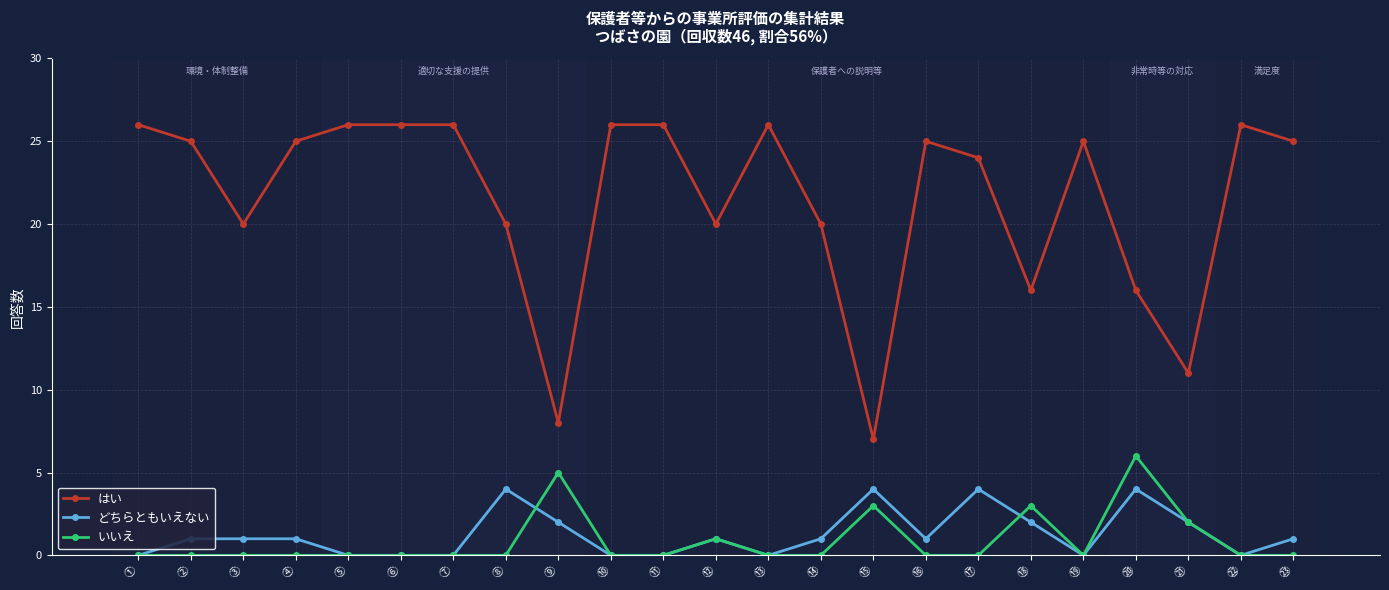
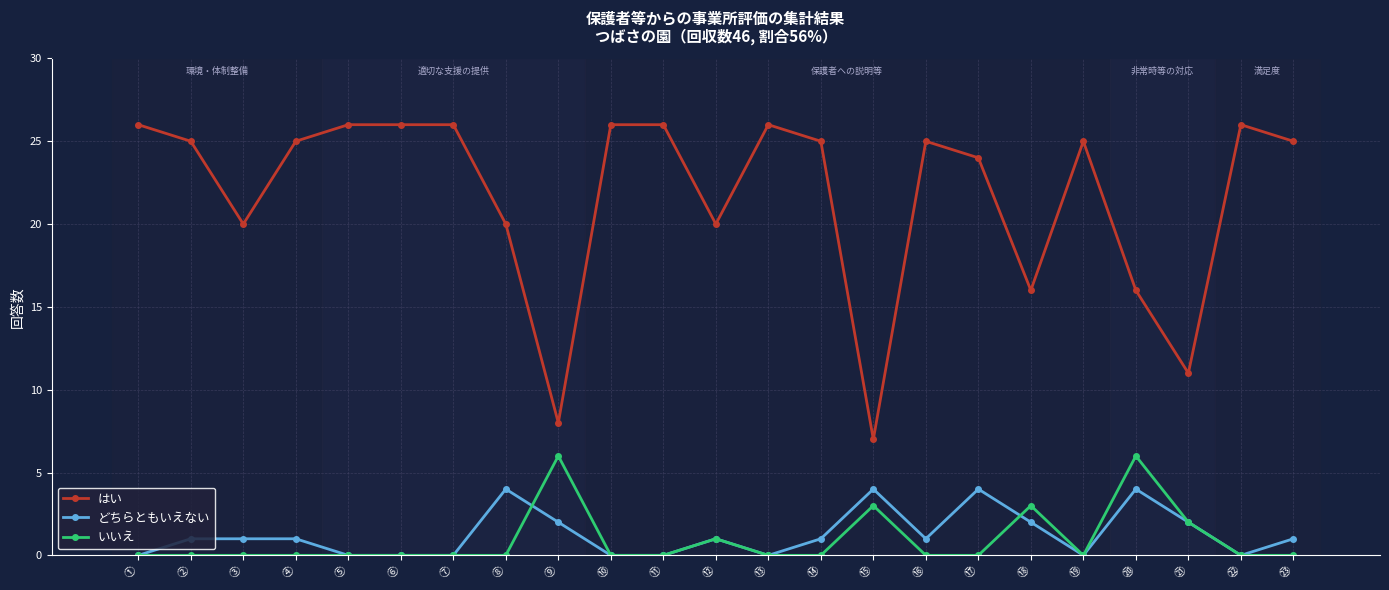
  {
    "はい": {
      "①": 26,
      "②": 25,
      "③": 20,
      "④": 25,
      "⑤": 26,
      "⑥": 26,
      "⑦": 26,
      "⑧": 20,
      "⑨": 8,
      "⑩": 26,
      "⑪": 26,
      "⑫": 20,
      "⑬": 26,
-     "⑭": 20,
+     "⑭": 25,
      "⑮": 7,
      "⑯": 25,
      "⑰": 24,
      "⑱": 16,
      "⑲": 25,
      "⑳": 16,
      "㉑": 11,
      "㉒": 26,
      "㉓": 25
    },
    "どちらともいえない": {
      "③": 1,
      "④": 1,
      "⑧": 4,
      "⑨": 2,
      "⑭": 1,
      "⑮": 4,
      "⑯": 1,
      "⑰": 4,
      "⑱": 2,
      "⑳": 4,
      "㉓": 1
    },
    "いいえ": {
      "②": 0,
      "③": 0,
      "④": 0,
      "⑧": 0,
-     "⑨": 5,
+     "⑨": 6,
      "⑭": 0,
      "⑮": 3,
      "⑯": 0,
      "⑰": 0,
      "⑱": 3,
      "⑳": 6,
      "㉓": 0
    }
  }
